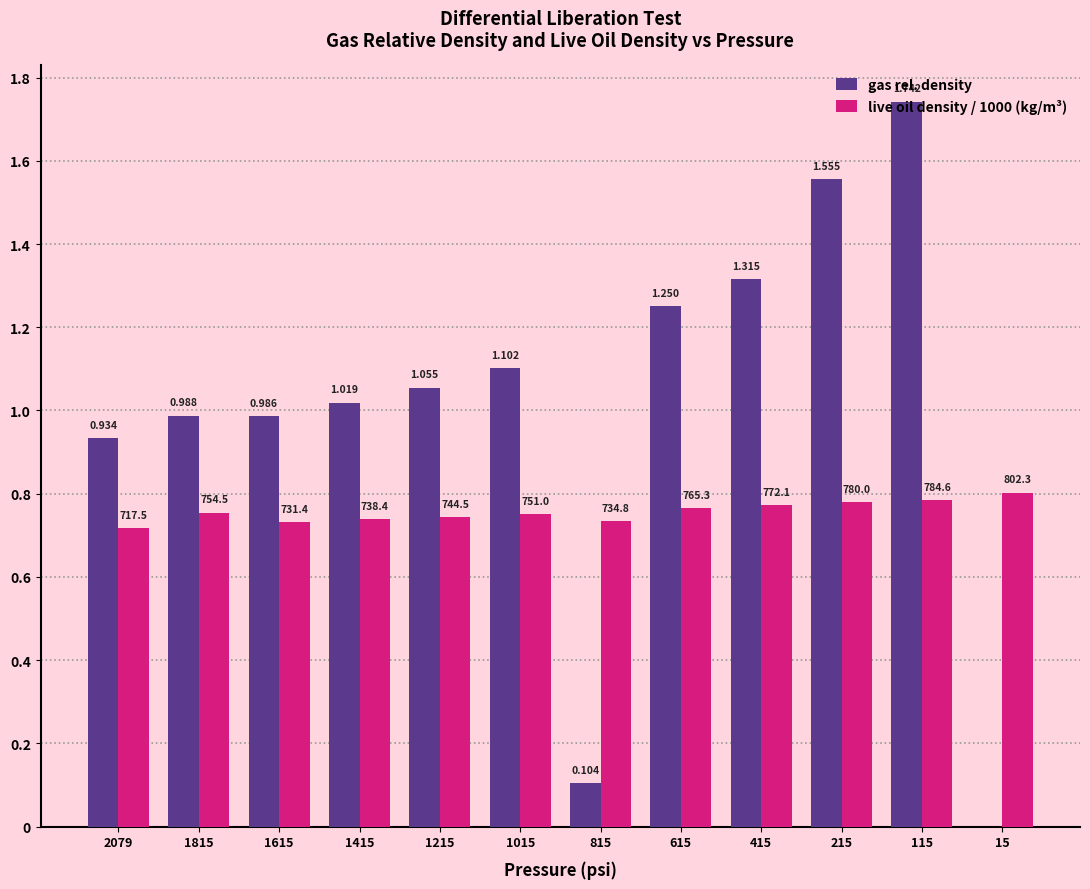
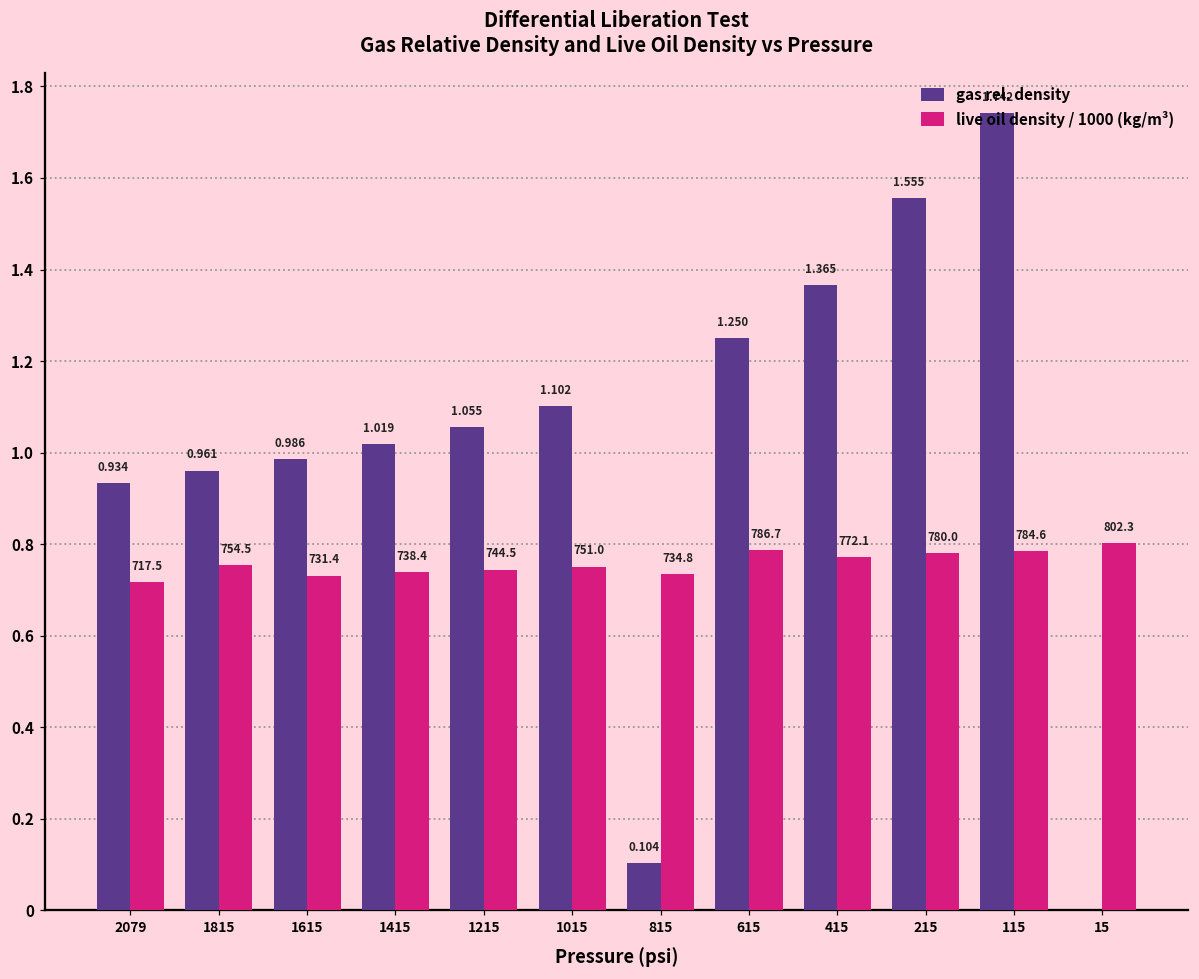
  {
    "gas rel. density": {
      "2079": 0.934,
-     "1815": 0.988,
+     "1815": 0.961,
      "1615": 0.986,
      "1415": 1.019,
      "1215": 1.055,
      "1015": 1.102,
      "815": 0.104,
      "615": 1.250,
-     "415": 1.315,
+     "415": 1.365,
      "215": 1.555,
      "115": 1.742
    },
    "live oil density / 1000 (kg/m³)": {
-     "615": 765.3
+     "615": 786.7
    }
  }
